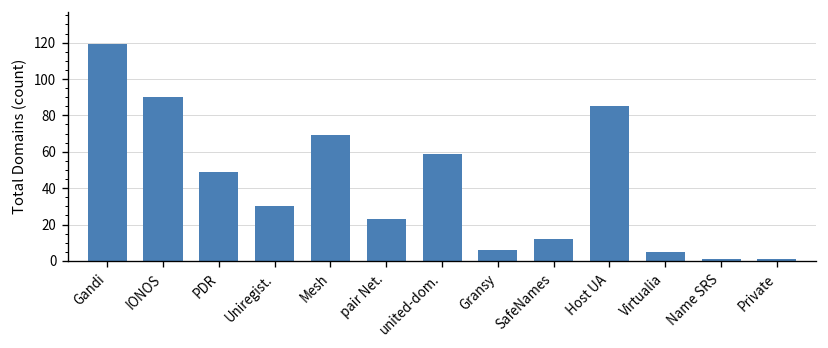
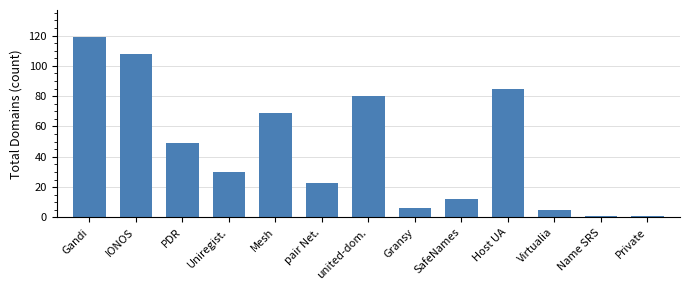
  {
    "Gandi": 119,
-   "IONOS": 90,
+   "IONOS": 108,
    "PDR": 49,
    "Uniregist.": 30,
    "Mesh": 69,
    "pair Net.": 23,
-   "united-dom.": 59,
+   "united-dom.": 80,
    "Gransy": 6,
    "SafeNames": 12,
    "Host UA": 85,
    "Virtualia": 5
  }
